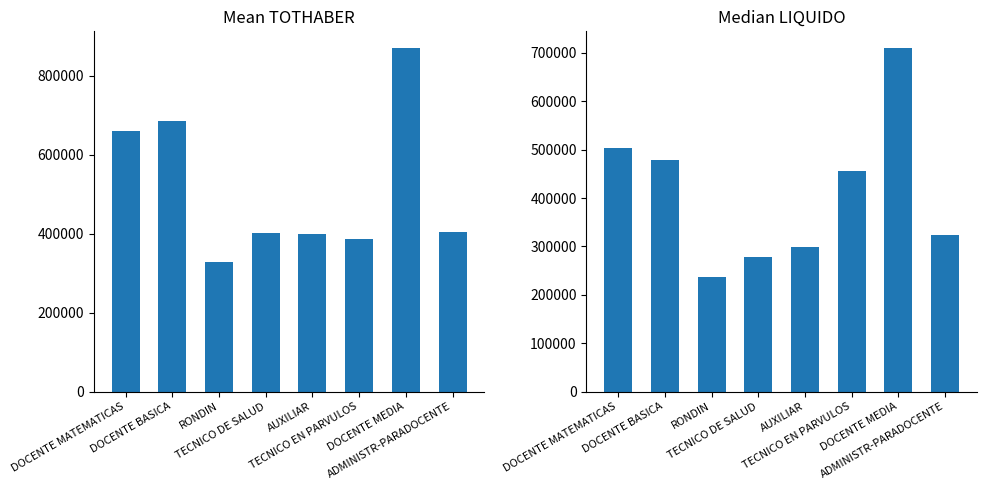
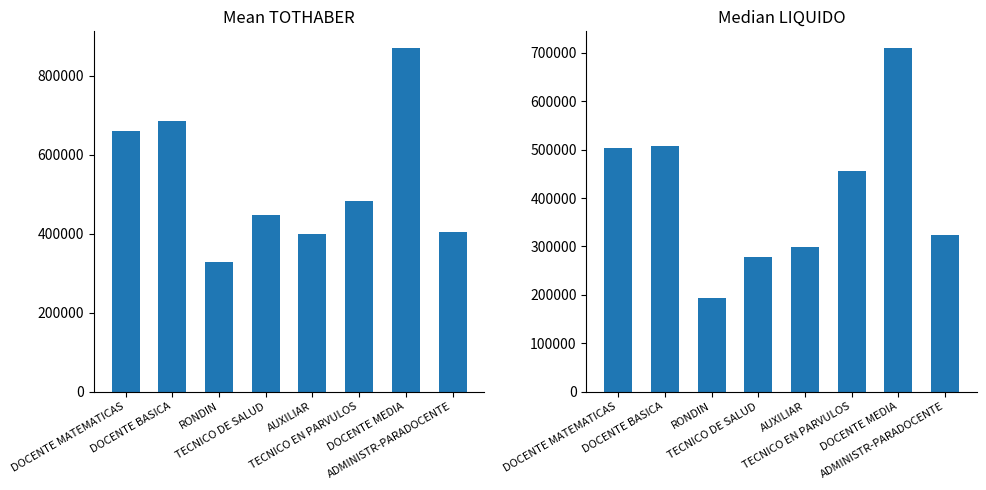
  {
    "Mean TOTHABER": {
      "DOCENTE MATEMATICAS": 660000,
      "DOCENTE BASICA": 680000,
      "RONDIN": 330000,
-     "TECNICO DE SALUD": 400000,
+     "TECNICO DE SALUD": 450000,
      "AUXILIAR": 400000,
-     "TECNICO EN PARVULOS": 390000,
+     "TECNICO EN PARVULOS": 480000,
      "DOCENTE MEDIA": 870000,
      "ADMINISTR-PARADOCENTE": 400000
    },
    "Median LIQUIDO": {
      "DOCENTE MATEMATICAS": 500000,
-     "DOCENTE BASICA": 480000,
-     "RONDIN": 240000,
+     "DOCENTE BASICA": 510000,
+     "RONDIN": 190000,
      "TECNICO DE SALUD": 280000,
      "AUXILIAR": 300000,
      "TECNICO EN PARVULOS": 460000,
      "DOCENTE MEDIA": 710000,
      "ADMINISTR-PARADOCENTE": 320000
    }
  }
